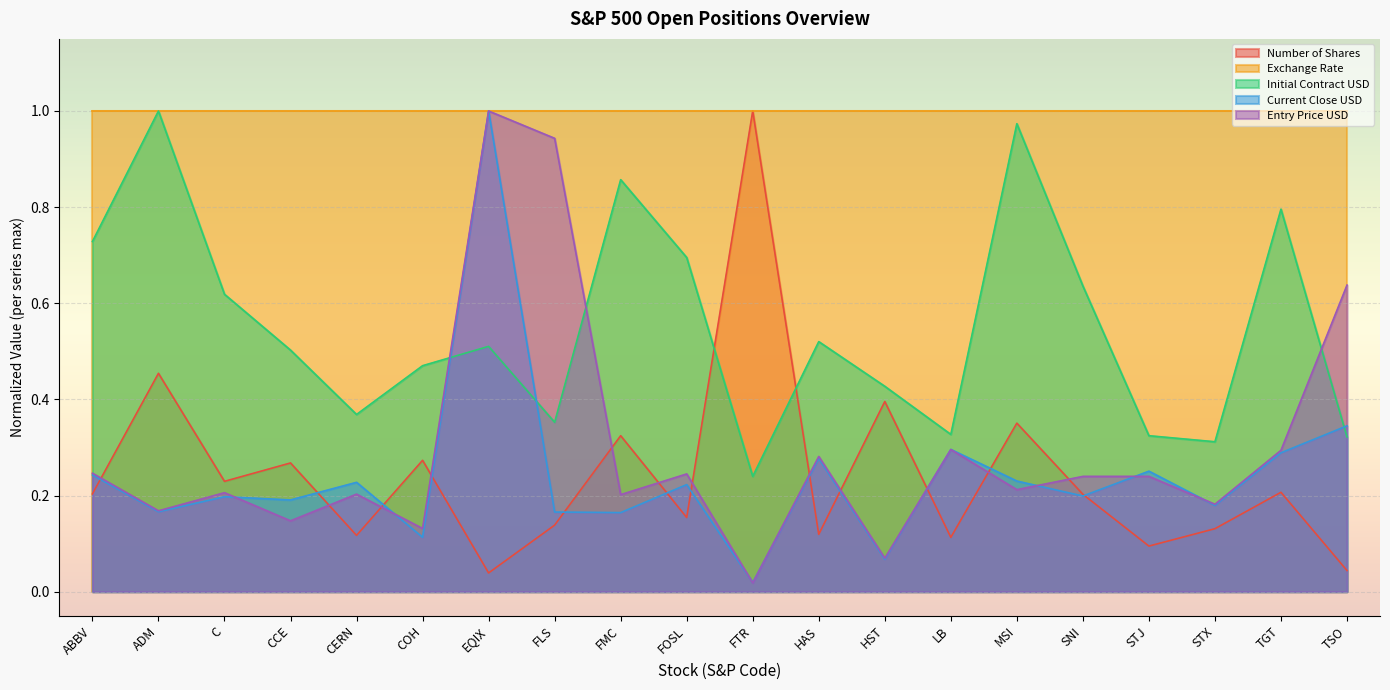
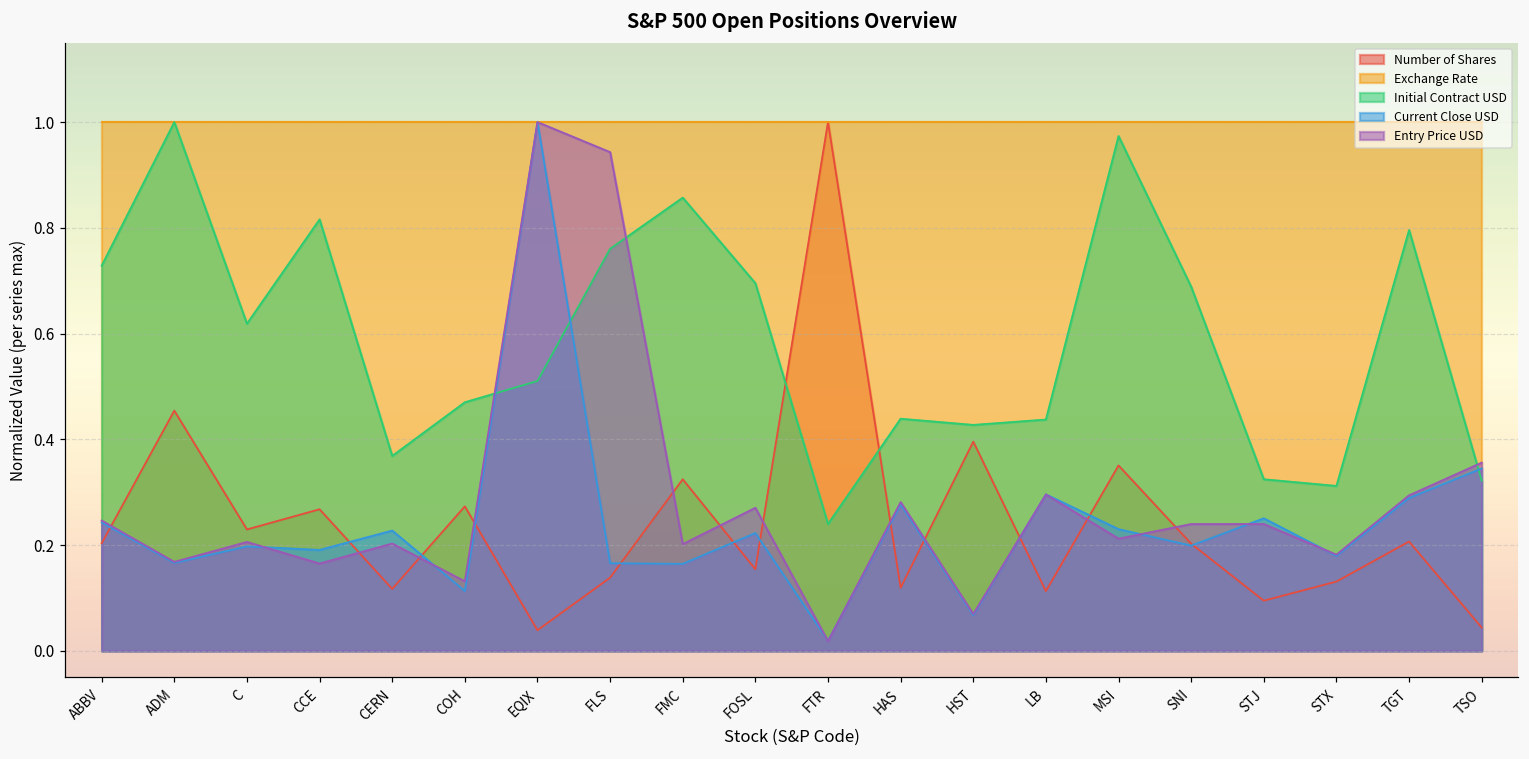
  {
    "Number of Shares": {
      "ABBV": 0.20,
      "ADM": 0.45,
      "C": 0.23,
      "CCE": 0.27,
      "CERN": 0.12,
      "COH": 0.27,
      "EQIX": 0.04,
      "FLS": 0.14,
      "FMC": 0.32,
      "FOSL": 0.15,
      "HAS": 0.12,
      "HST": 0.40,
      "LB": 0.11,
      "MSI": 0.35,
      "STJ": 0.09,
      "STX": 0.13,
      "TGT": 0.21,
      "TSO": 0.04
    },
    "Exchange Rate": {
      "ABBV": 1.00,
      "C": 1.00,
      "CCE": 1.00,
      "CERN": 1.00,
      "COH": 1.00,
      "FLS": 1.00,
      "FMC": 1.00,
      "FOSL": 1.00,
      "HAS": 1.00,
      "HST": 1.00,
      "LB": 1.00,
      "MSI": 1.00,
      "SNI": 1.00,
      "STJ": 1.00,
      "STX": 1.00
    },
    "Initial Contract USD": {
      "ABBV": 0.73,
      "C": 0.62,
-     "CCE": 0.50,
+     "CCE": 0.82,
      "CERN": 0.37,
      "COH": 0.47,
      "EQIX": 0.51,
-     "FLS": 0.35,
+     "FLS": 0.76,
      "FMC": 0.86,
      "FOSL": 0.70,
      "FTR": 0.24,
-     "HAS": 0.52,
+     "HAS": 0.44,
      "HST": 0.43,
-     "LB": 0.33,
+     "LB": 0.44,
      "MSI": 0.97,
-     "SNI": 0.64,
+     "SNI": 0.69,
      "STJ": 0.32,
      "STX": 0.31,
      "TGT": 0.80,
      "TSO": 0.32
    },
    "Current Close USD": {
      "C": 0.20,
      "CCE": 0.19,
      "CERN": 0.23,
      "COH": 0.11,
      "FLS": 0.17,
      "FMC": 0.16,
      "FOSL": 0.22,
      "MSI": 0.23,
      "STJ": 0.25,
      "TSO": 0.35
    },
    "Entry Price USD": {
      "C": 0.21,
-     "CCE": 0.15,
+     "CCE": 0.17,
      "CERN": 0.20,
      "COH": 0.13,
      "FLS": 0.94,
      "FMC": 0.20,
-     "FOSL": 0.24,
+     "FOSL": 0.27,
      "MSI": 0.21,
      "SNI": 0.24,
      "STJ": 0.24,
-     "TSO": 0.64
+     "TSO": 0.36
    }
  }
